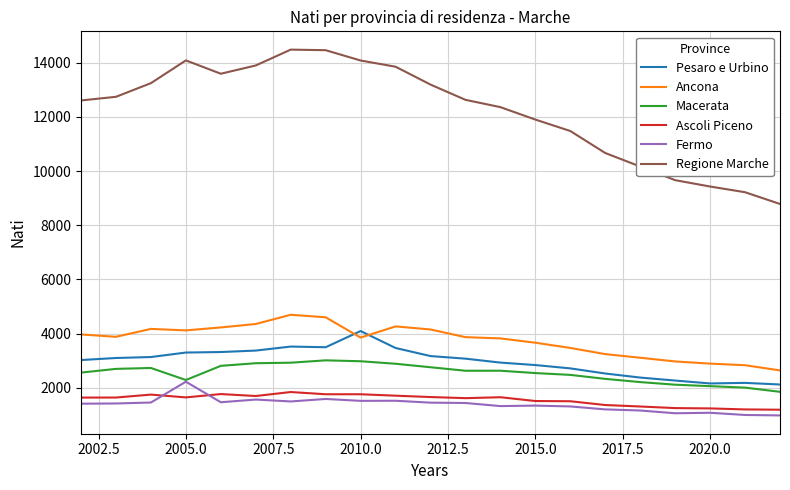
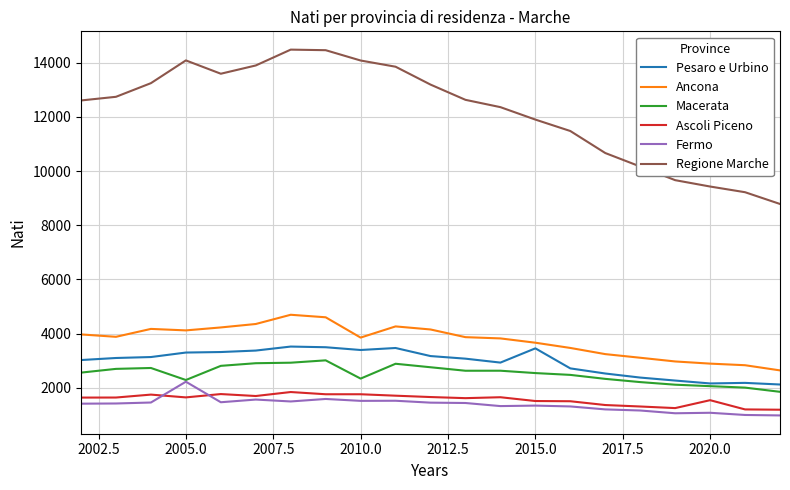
  {
    "Pesaro e Urbino": {
      "2005.0": 3300,
-     "2010.0": 4100,
-     "2015.0": 2800,
+     "2010.0": 3400,
+     "2015.0": 3500,
      "2020.0": 2200
    },
    "Ancona": {
      "2005.0": 4100,
      "2010.0": 3900,
      "2015.0": 3700,
      "2020.0": 2900
    },
    "Macerata": {
-     "2010.0": 3000,
+     "2010.0": 2300,
      "2015.0": 2500,
      "2020.0": 2100
    },
    "Ascoli Piceno": {
      "2005.0": 1600,
      "2010.0": 1800,
      "2015.0": 1500,
-     "2020.0": 1200
+     "2020.0": 1500
    },
    "Fermo": {
      "2010.0": 1500,
      "2015.0": 1300,
      "2020.0": 1100
    },
    "Regione Marche": {
      "2005.0": 14100,
      "2010.0": 14100,
      "2015.0": 11900,
      "2020.0": 9400
    }
  }
